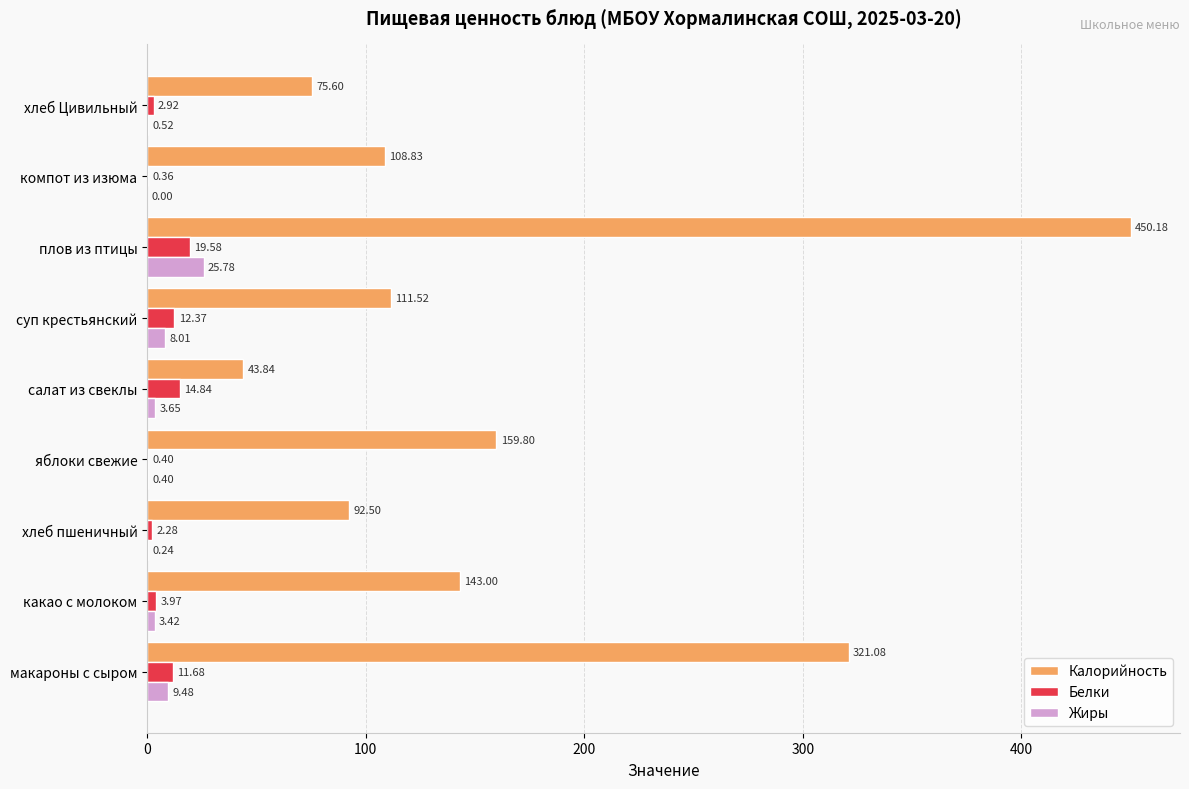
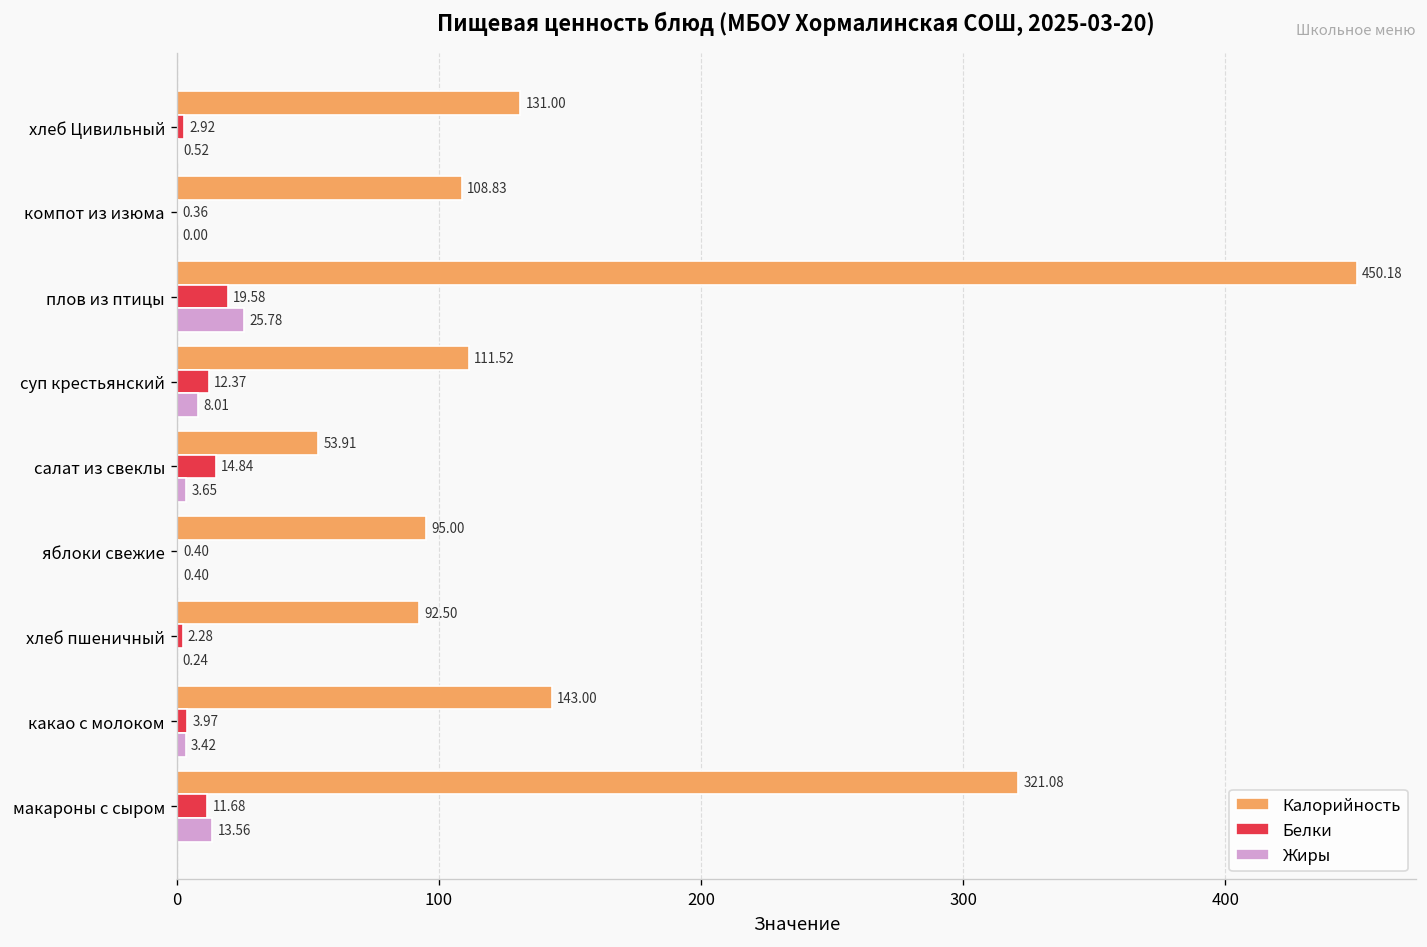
  {
    "Калорийность": {
-     "хлеб Цивильный": 75.60,
+     "хлеб Цивильный": 131.00,
      "компот из изюма": 108.83,
      "плов из птицы": 450.18,
      "суп крестьянский": 111.52,
-     "салат из свеклы": 43.84,
-     "яблоки свежие": 159.80,
+     "салат из свеклы": 53.91,
+     "яблоки свежие": 95.00,
      "хлеб пшеничный": 92.50,
      "какао с молоком": 143.00,
      "макароны с сыром": 321.08
    },
    "Белки": {
      "хлеб Цивильный": 2.92,
      "компот из изюма": 0.36,
      "плов из птицы": 19.58,
      "суп крестьянский": 12.37,
      "салат из свеклы": 14.84,
      "яблоки свежие": 0.40,
      "хлеб пшеничный": 2.28,
      "какао с молоком": 3.97,
      "макароны с сыром": 11.68
    },
    "Жиры": {
      "хлеб Цивильный": 0.52,
      "компот из изюма": 0.00,
      "плов из птицы": 25.78,
      "суп крестьянский": 8.01,
      "салат из свеклы": 3.65,
      "яблоки свежие": 0.40,
      "хлеб пшеничный": 0.24,
      "какао с молоком": 3.42,
-     "макароны с сыром": 9.48
+     "макароны с сыром": 13.56
    }
  }
